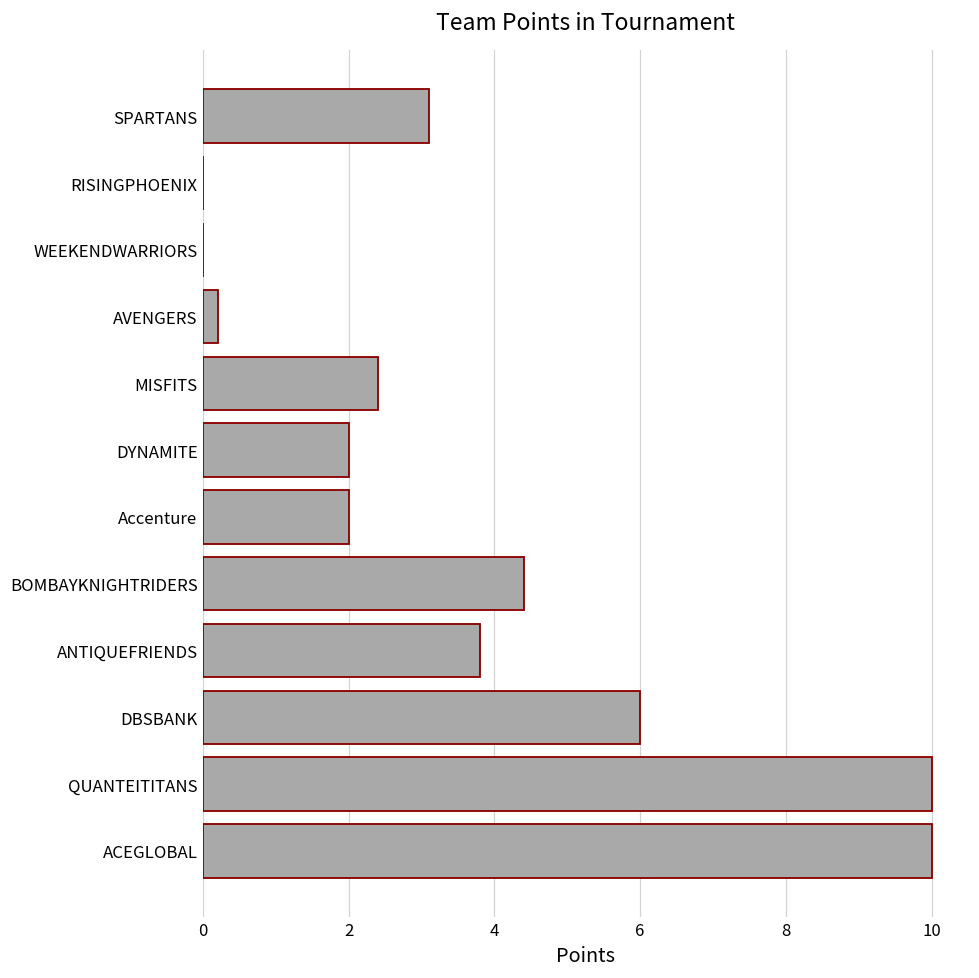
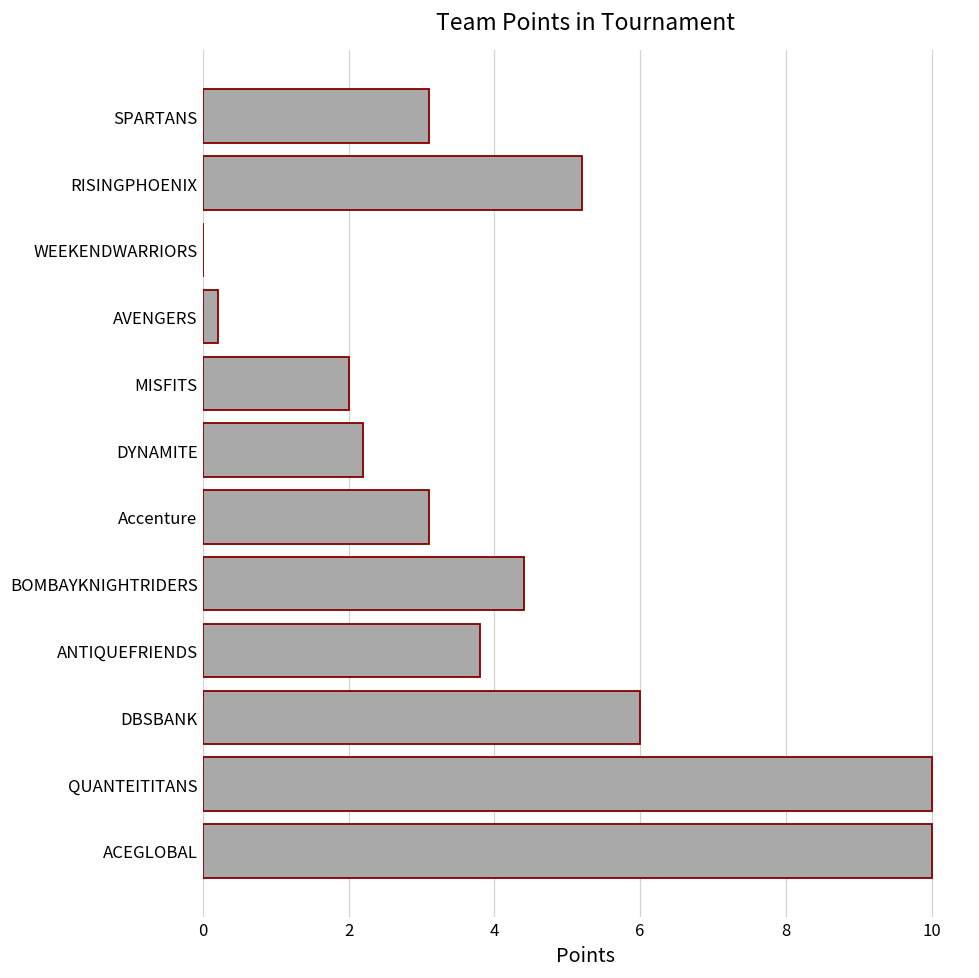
  {
    "SPARTANS": 3.1,
-   "RISINGPHOENIX": 0.0,
+   "RISINGPHOENIX": 5.2,
    "WEEKENDWARRIORS": 0.0,
    "AVENGERS": 0.2,
-   "MISFITS": 2.4,
-   "DYNAMITE": 2.0,
-   "Accenture": 2.0,
+   "MISFITS": 2.0,
+   "DYNAMITE": 2.2,
+   "Accenture": 3.1,
    "BOMBAYKNIGHTRIDERS": 4.4,
    "ANTIQUEFRIENDS": 3.8,
    "DBSBANK": 6.0,
    "QUANTEITITANS": 10.0,
    "ACEGLOBAL": 10.0
  }
